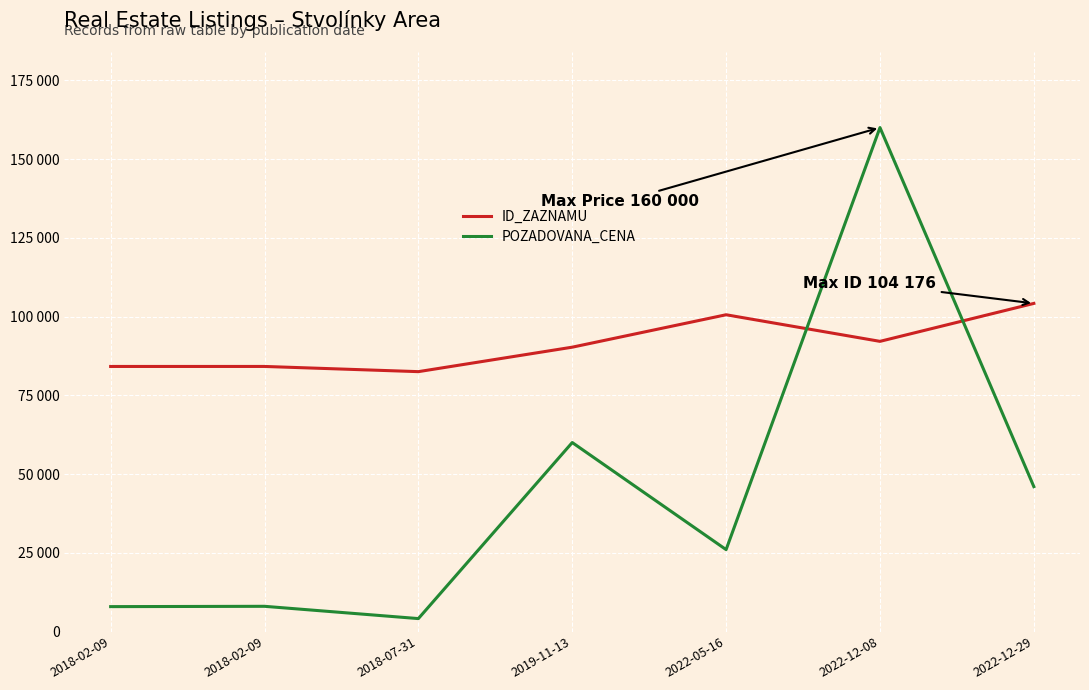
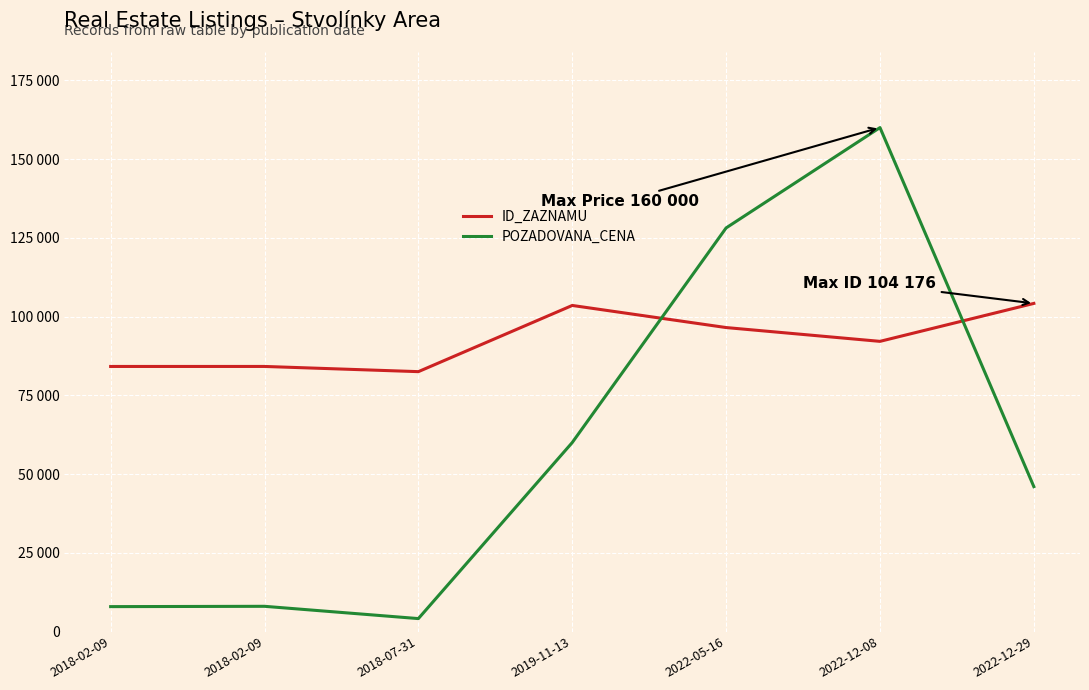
  {
    "ID_ZAZNAMU": {
      "2018-07-31": 83000,
-     "2019-11-13": 90000,
-     "2022-05-16": 101000,
+     "2019-11-13": 104000,
+     "2022-05-16": 97000,
      "2022-12-08": 92000
    },
    "POZADOVANA_CENA": {
      "2018-07-31": 4000,
      "2019-11-13": 60000,
-     "2022-05-16": 26000,
+     "2022-05-16": 128000,
      "2022-12-29": 46000
    }
  }
